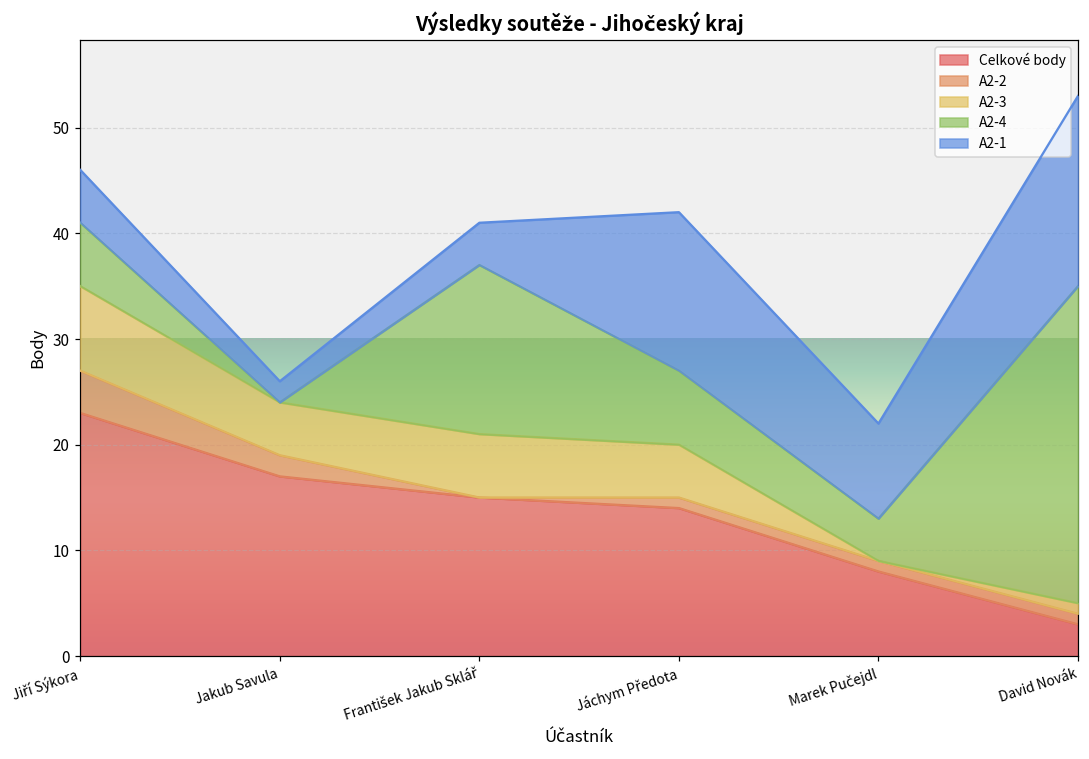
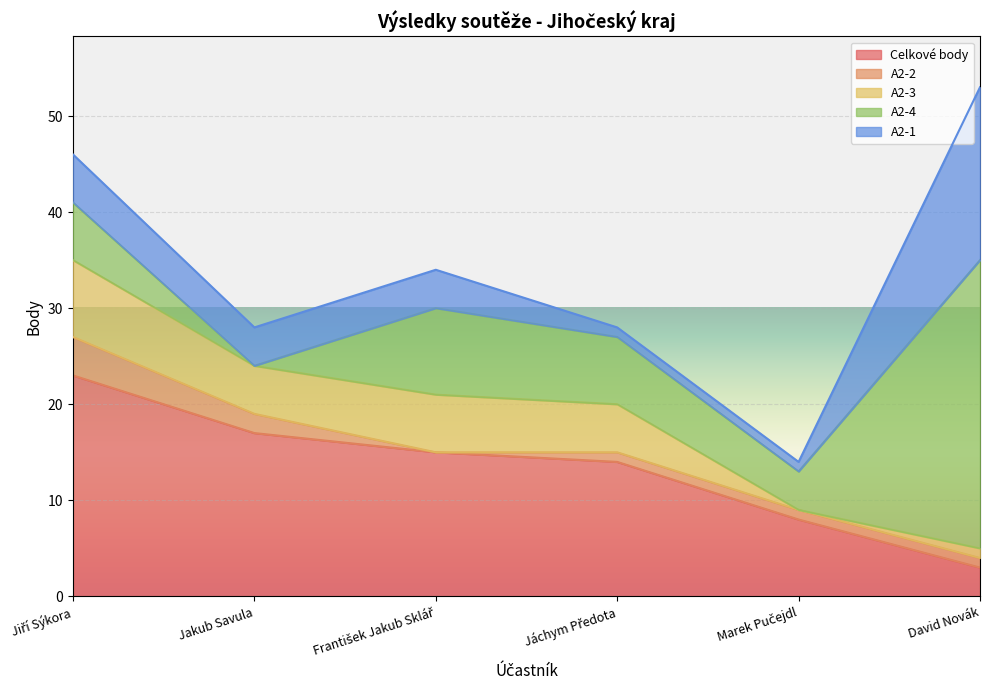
  {
    "A2-4": {
      "Jiří Sýkora": 6,
-     "František Jakub Sklář": 16,
+     "František Jakub Sklář": 9,
      "Jáchym Předota": 7,
      "Marek Pučejdl": 4,
      "David Novák": 30
    },
    "A2-1": {
      "Jiří Sýkora": 5,
-     "Jakub Savula": 2,
+     "Jakub Savula": 4,
      "František Jakub Sklář": 4,
-     "Jáchym Předota": 15,
-     "Marek Pučejdl": 9,
+     "Jáchym Předota": 1,
+     "Marek Pučejdl": 1,
      "David Novák": 18
    }
  }
